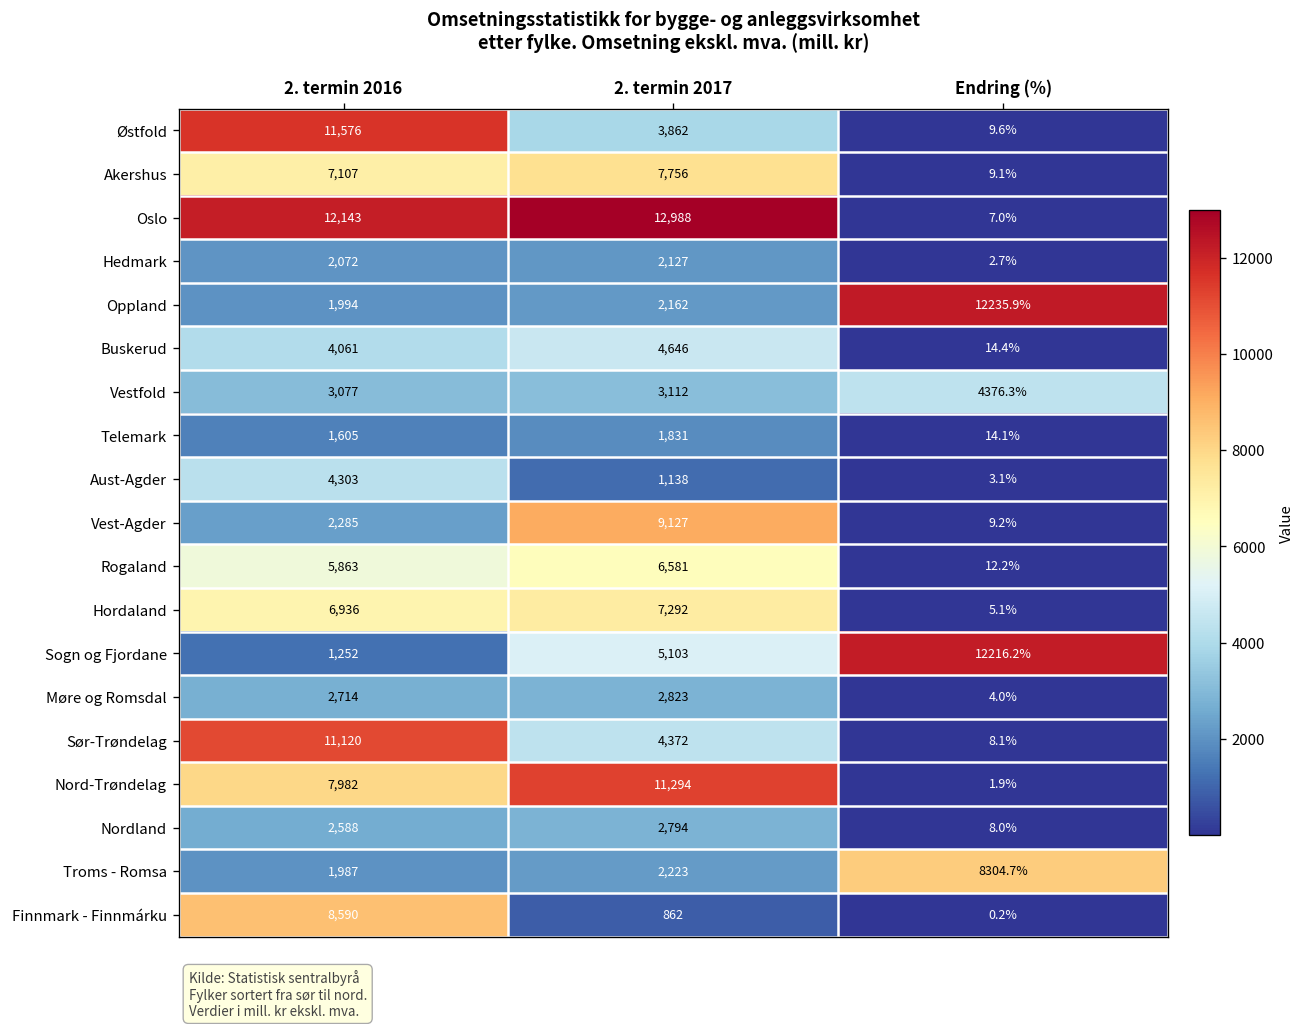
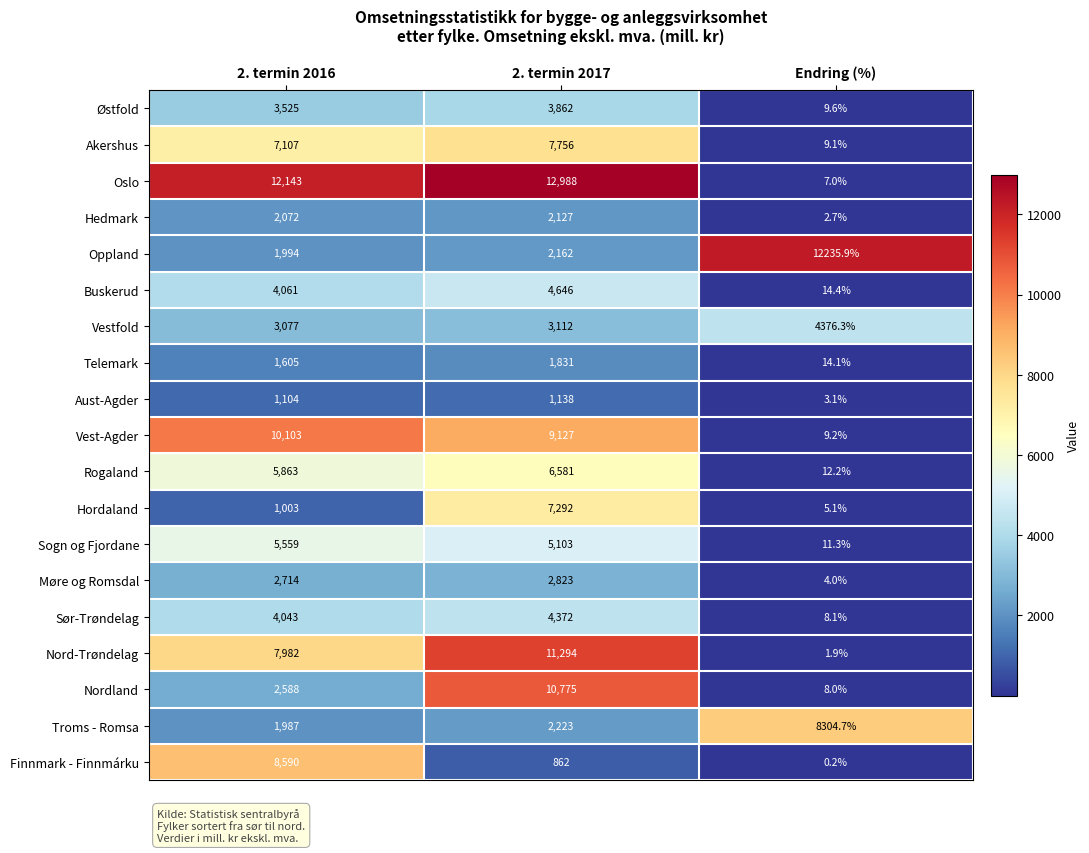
  {
    "Østfold": {
-     "2. termin 2016": "11,576",
+     "2. termin 2016": "3,525",
      "2. termin 2017": "3,862",
      "Endring (%)": "9.6%"
    },
    "Akershus": {
      "2. termin 2016": "7,107",
      "2. termin 2017": "7,756",
      "Endring (%)": "9.1%"
    },
    "Oslo": {
      "2. termin 2016": "12,143",
      "2. termin 2017": "12,988",
      "Endring (%)": "7.0%"
    },
    "Hedmark": {
      "2. termin 2016": "2,072",
      "2. termin 2017": "2,127",
      "Endring (%)": "2.7%"
    },
    "Oppland": {
      "2. termin 2016": "1,994",
      "2. termin 2017": "2,162",
      "Endring (%)": "12235.9%"
    },
    "Buskerud": {
      "2. termin 2016": "4,061",
      "2. termin 2017": "4,646",
      "Endring (%)": "14.4%"
    },
    "Vestfold": {
      "2. termin 2016": "3,077",
      "2. termin 2017": "3,112",
      "Endring (%)": "4376.3%"
    },
    "Telemark": {
      "2. termin 2016": "1,605",
      "2. termin 2017": "1,831",
      "Endring (%)": "14.1%"
    },
    "Aust-Agder": {
-     "2. termin 2016": "4,303",
+     "2. termin 2016": "1,104",
      "2. termin 2017": "1,138",
      "Endring (%)": "3.1%"
    },
    "Vest-Agder": {
-     "2. termin 2016": "2,285",
+     "2. termin 2016": "10,103",
      "2. termin 2017": "9,127",
      "Endring (%)": "9.2%"
    },
    "Rogaland": {
      "2. termin 2016": "5,863",
      "2. termin 2017": "6,581",
      "Endring (%)": "12.2%"
    },
    "Hordaland": {
-     "2. termin 2016": "6,936",
+     "2. termin 2016": "1,003",
      "2. termin 2017": "7,292",
      "Endring (%)": "5.1%"
    },
    "Sogn og Fjordane": {
-     "2. termin 2016": "1,252",
+     "2. termin 2016": "5,559",
      "2. termin 2017": "5,103",
-     "Endring (%)": "12216.2%"
+     "Endring (%)": "11.3%"
    },
    "Møre og Romsdal": {
      "2. termin 2016": "2,714",
      "2. termin 2017": "2,823",
      "Endring (%)": "4.0%"
    },
    "Sør-Trøndelag": {
-     "2. termin 2016": "11,120",
+     "2. termin 2016": "4,043",
      "2. termin 2017": "4,372",
      "Endring (%)": "8.1%"
    },
    "Nord-Trøndelag": {
      "2. termin 2016": "7,982",
      "2. termin 2017": "11,294",
      "Endring (%)": "1.9%"
    },
    "Nordland": {
      "2. termin 2016": "2,588",
-     "2. termin 2017": "2,794",
+     "2. termin 2017": "10,775",
      "Endring (%)": "8.0%"
    },
    "Troms - Romsa": {
      "2. termin 2016": "1,987",
      "2. termin 2017": "2,223",
      "Endring (%)": "8304.7%"
    },
    "Finnmark - Finnmárku": {
      "2. termin 2016": "8,590",
      "2. termin 2017": "862",
      "Endring (%)": "0.2%"
    }
  }
